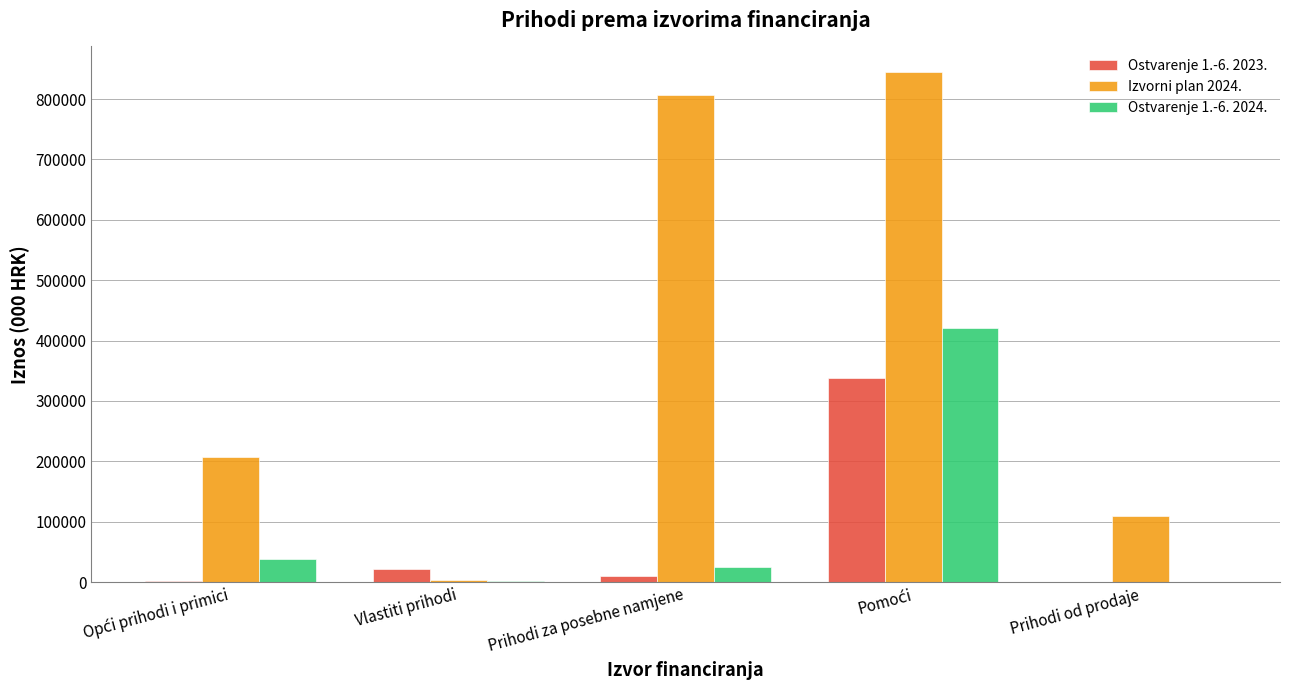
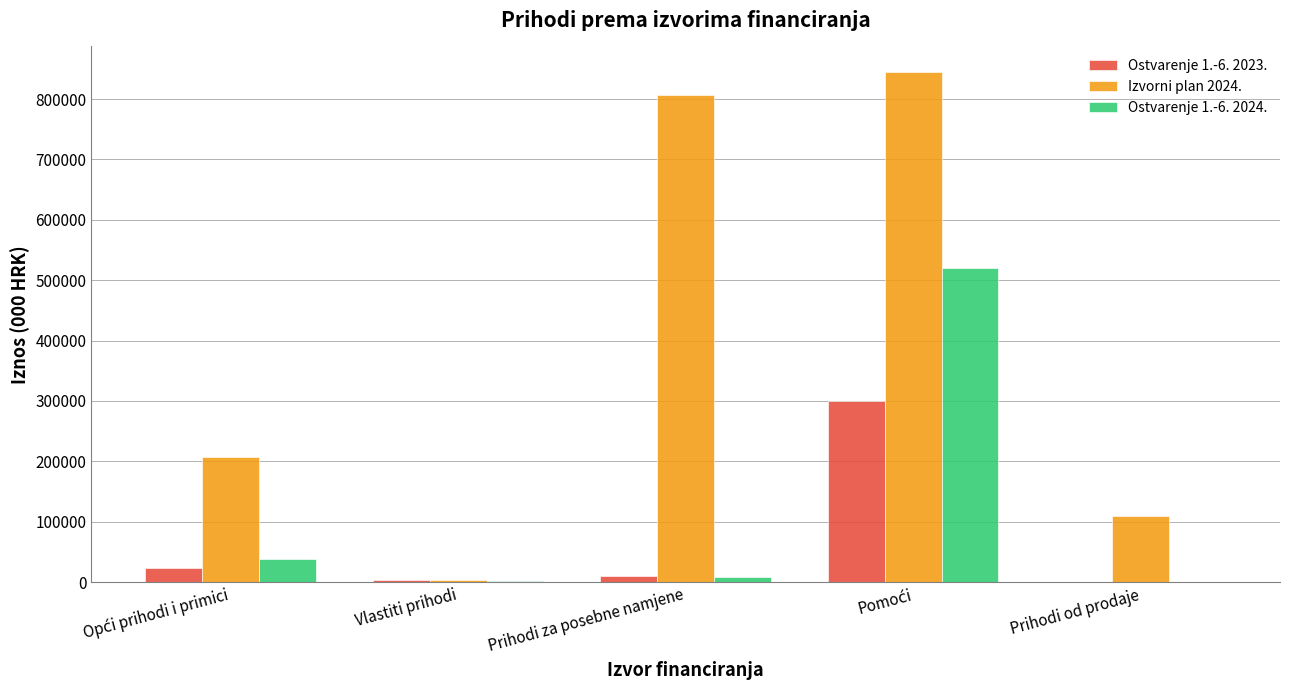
  {
    "Ostvarenje 1.-6. 2023.": {
-     "Opći prihodi i primici": 0,
-     "Vlastiti prihodi": 20000,
+     "Opći prihodi i primici": 20000,
+     "Vlastiti prihodi": 0,
      "Prihodi za posebne namjene": 10000,
-     "Pomoći": 340000
+     "Pomoći": 300000
    },
    "Izvorni plan 2024.": {
      "Opći prihodi i primici": 210000,
      "Prihodi za posebne namjene": 810000,
      "Pomoći": 840000,
      "Prihodi od prodaje": 110000
    },
    "Ostvarenje 1.-6. 2024.": {
      "Opći prihodi i primici": 40000,
-     "Prihodi za posebne namjene": 30000,
-     "Pomoći": 420000
+     "Prihodi za posebne namjene": 10000,
+     "Pomoći": 520000
    }
  }
